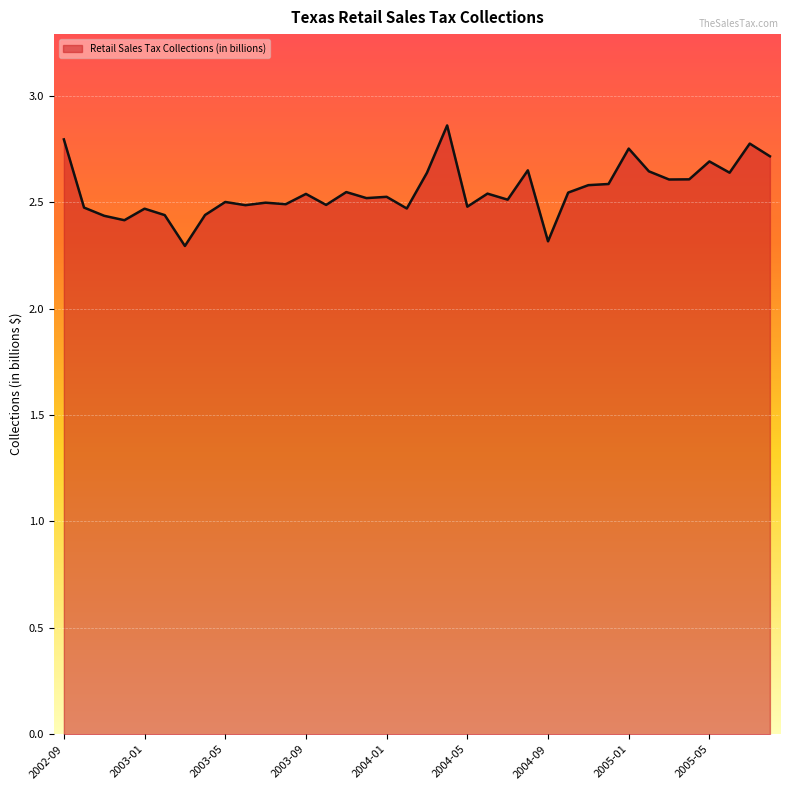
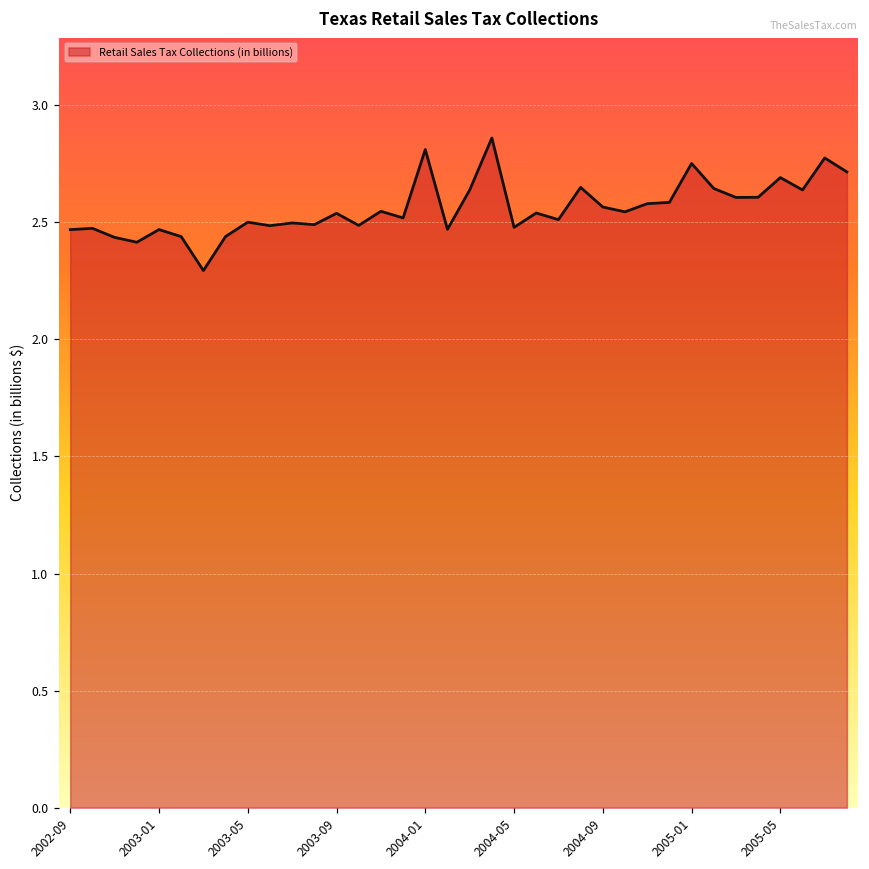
  {
-   "2002-09": 2.79,
+   "2002-09": 2.47,
    "2003-01": 2.47,
    "2003-05": 2.50,
    "2003-09": 2.54,
-   "2004-01": 2.52,
+   "2004-01": 2.81,
    "2004-05": 2.48,
-   "2004-09": 2.32,
+   "2004-09": 2.57,
    "2005-01": 2.75,
    "2005-05": 2.69
  }
